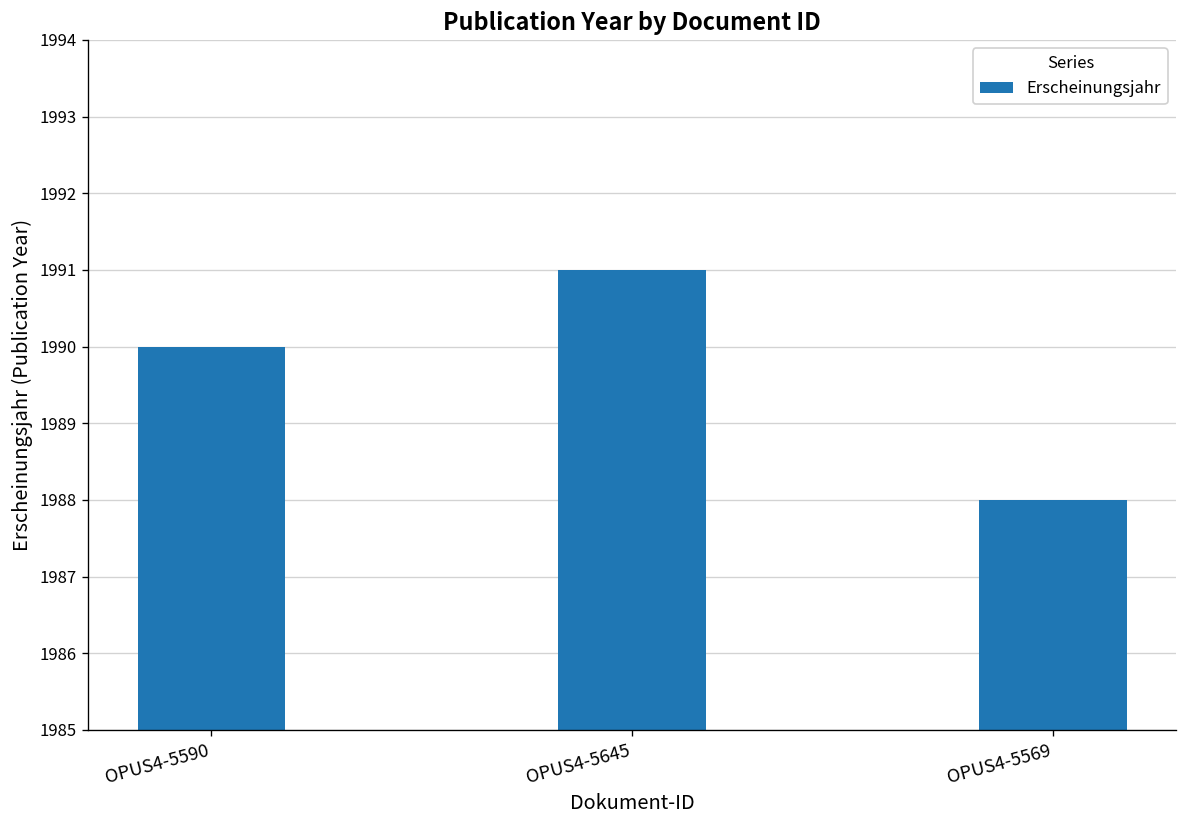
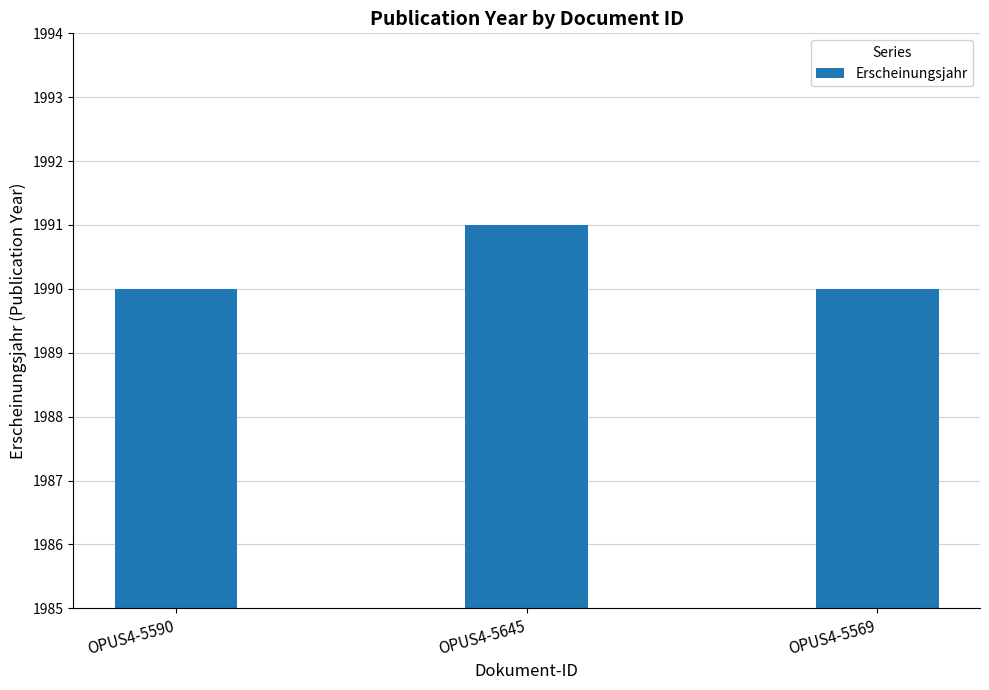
  {
    "OPUS4-5590": 1990,
    "OPUS4-5645": 1991,
-   "OPUS4-5569": 1988
+   "OPUS4-5569": 1990
  }
